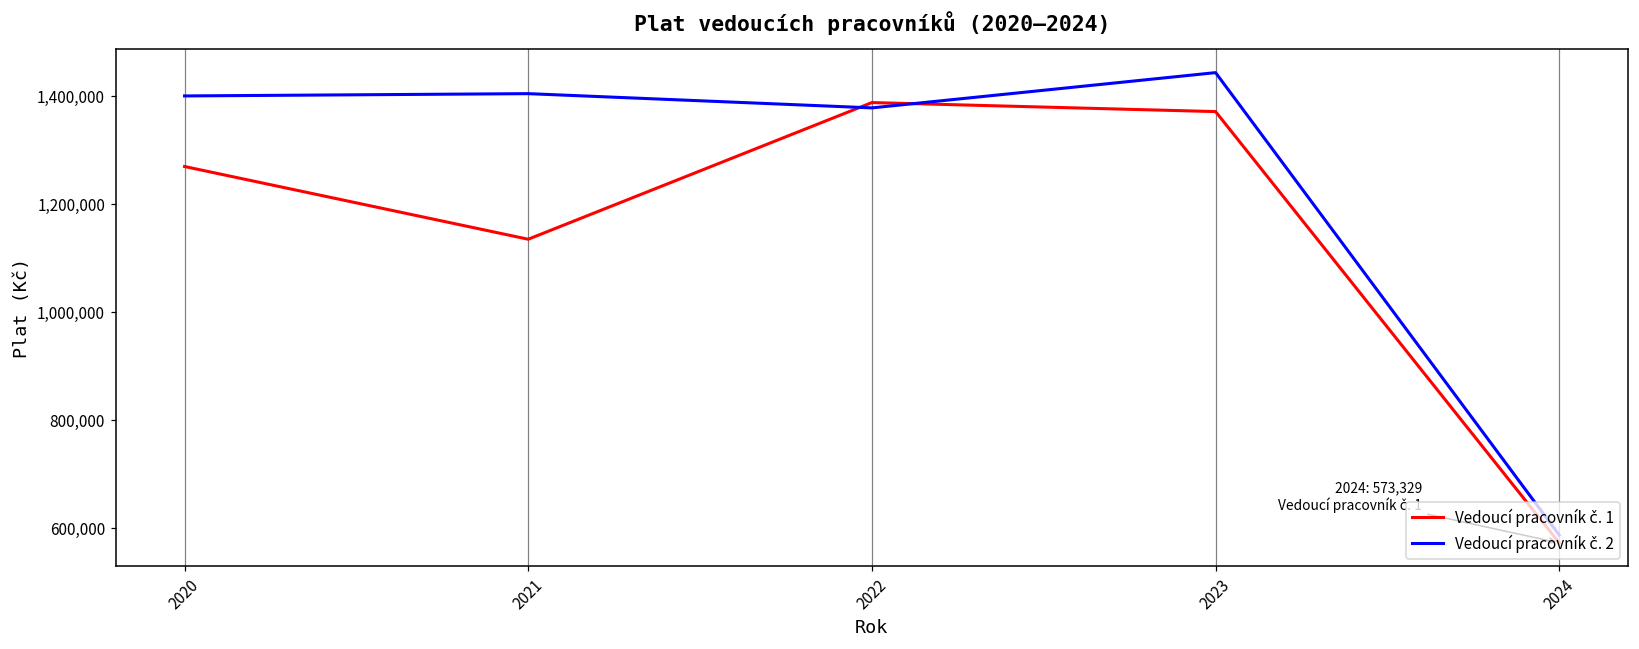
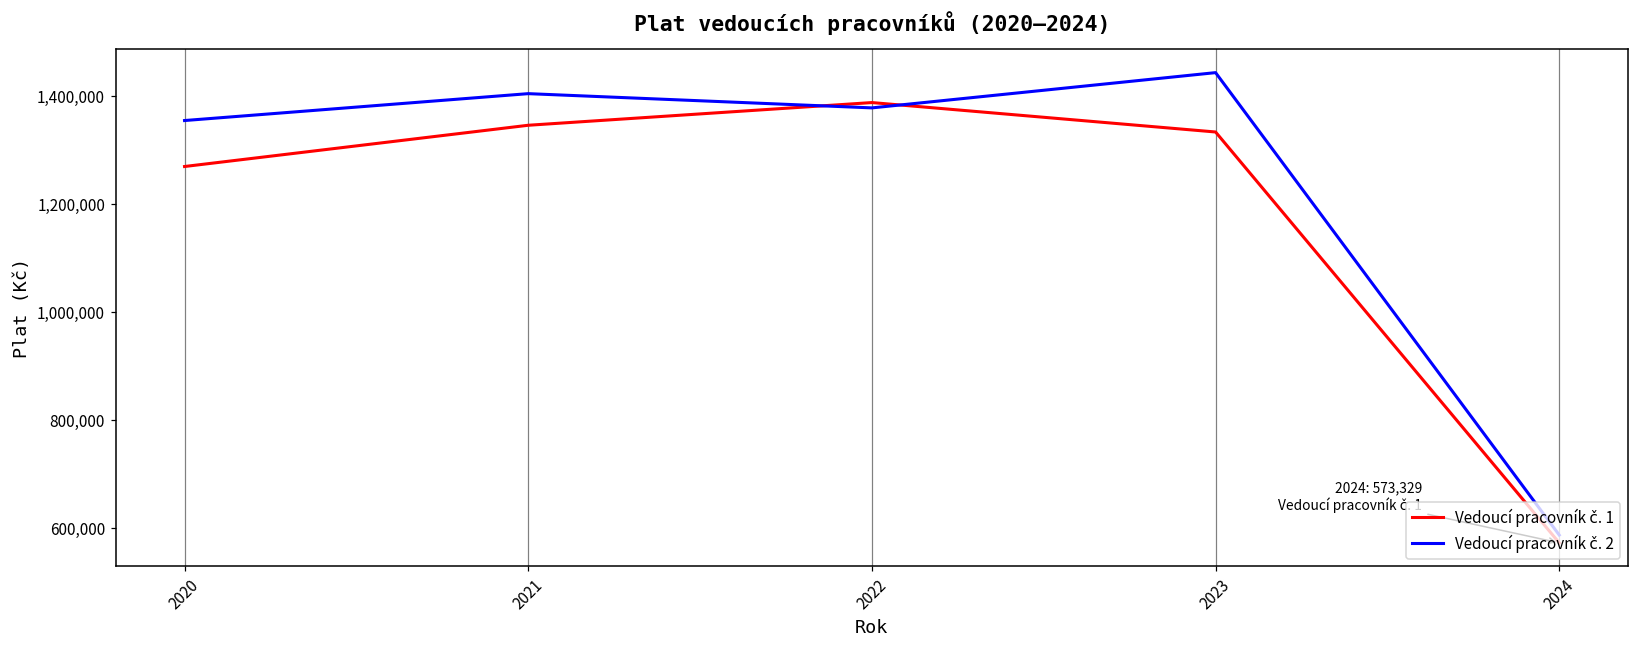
  {
    "Vedoucí pracovník č. 1": {
      "2020": "1,270,000",
-     "2021": "1,140,000",
+     "2021": "1,350,000",
      "2022": "1,390,000",
-     "2023": "1,370,000"
+     "2023": "1,330,000"
    },
    "Vedoucí pracovník č. 2": {
-     "2020": "1,400,000",
+     "2020": "1,360,000",
      "2021": "1,400,000",
      "2022": "1,380,000",
      "2023": "1,440,000"
    }
  }
